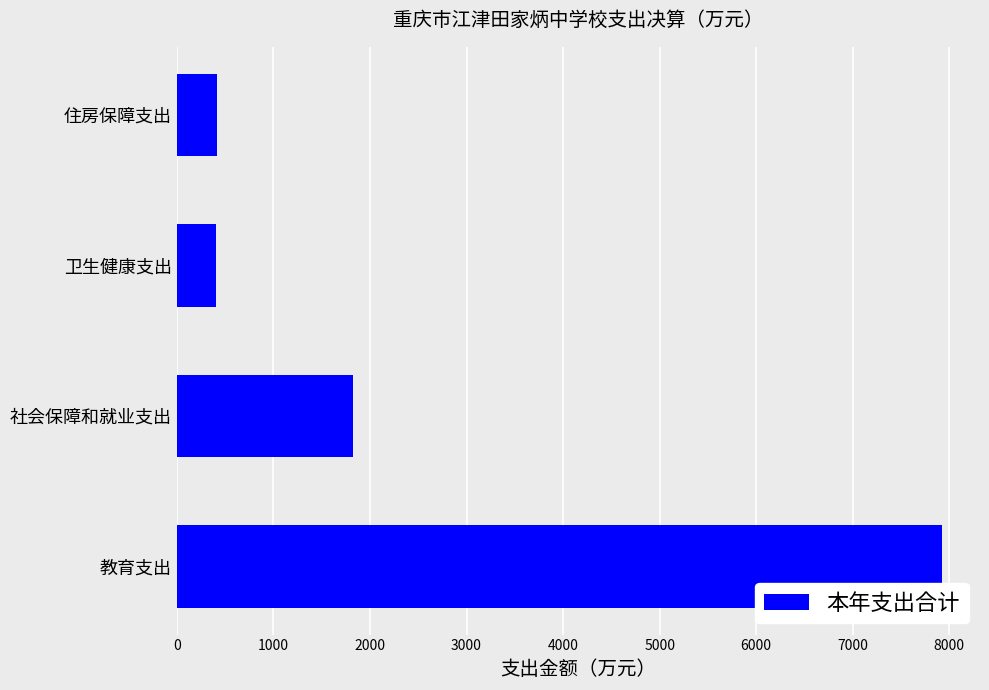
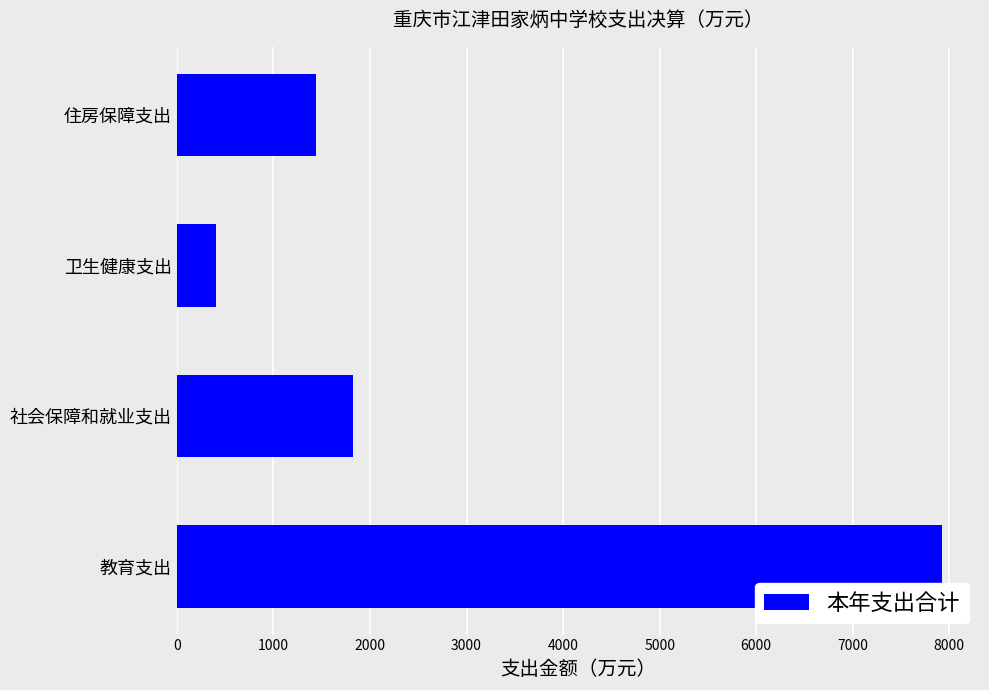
  {
-   "住房保障支出": 400,
+   "住房保障支出": 1400,
    "卫生健康支出": 400,
    "社会保障和就业支出": 1800,
    "教育支出": 7900
  }
